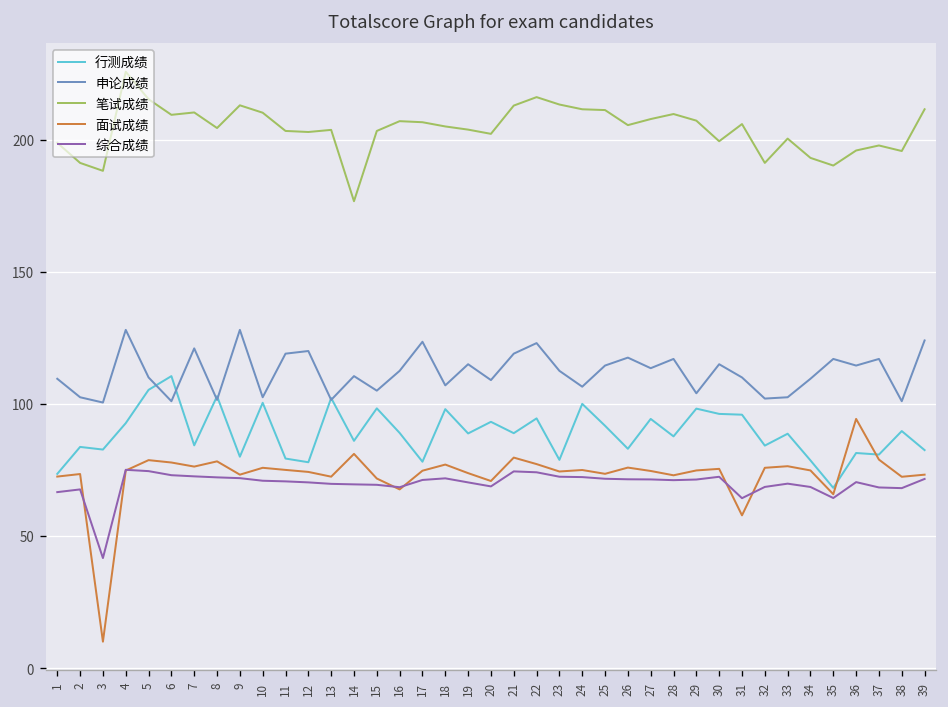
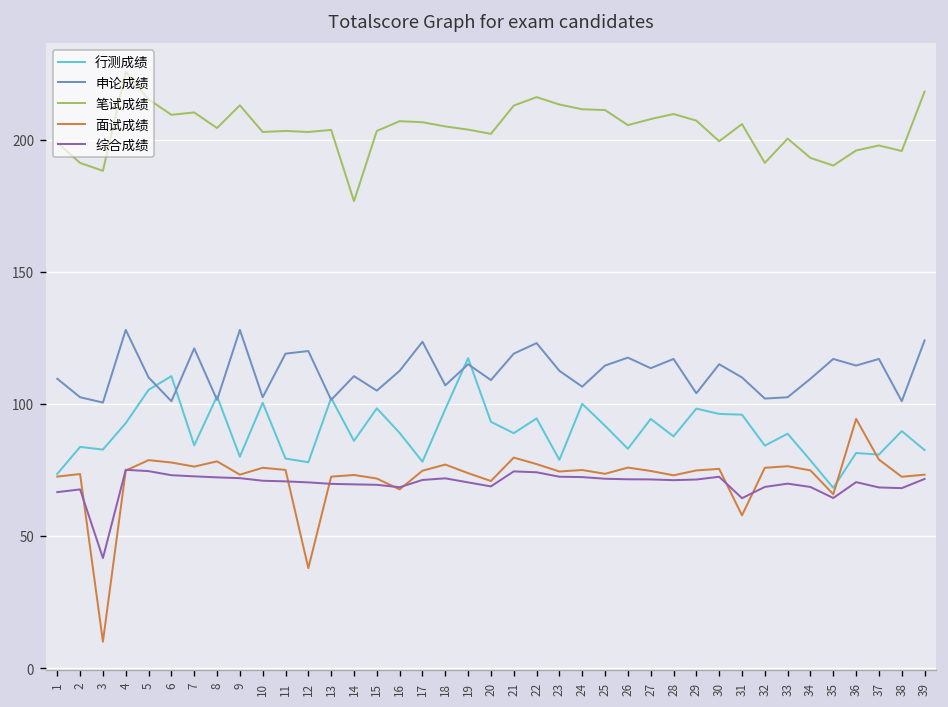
  {
    "行测成绩": {
      "2": 84,
      "3": 83,
      "4": 93,
      "5": 105,
      "6": 111,
      "7": 84,
      "8": 103,
      "9": 80,
      "10": 100,
      "11": 79,
      "12": 78,
      "14": 86,
      "15": 98,
      "16": 89,
      "17": 78,
      "18": 98,
-     "19": 89,
+     "19": 117,
      "20": 93,
      "21": 89,
      "22": 95,
      "23": 79,
      "24": 100,
      "25": 92,
      "26": 83,
      "27": 94,
      "28": 88,
      "29": 98,
      "30": 96,
      "31": 96,
      "32": 84,
      "33": 89,
      "34": 79,
      "35": 68,
      "36": 81,
      "37": 81,
      "38": 90,
      "39": 83
    },
    "笔试成绩": {
      "2": 191,
      "3": 188,
      "6": 209,
      "7": 210,
      "8": 204,
      "9": 213,
-     "10": 210,
+     "10": 203,
      "11": 203,
      "12": 203,
      "13": 204,
      "14": 177,
      "15": 203,
      "16": 207,
      "17": 207,
      "18": 205,
      "19": 204,
      "20": 202,
      "21": 213,
      "22": 216,
      "23": 213,
      "24": 212,
      "25": 211,
      "26": 206,
      "27": 208,
      "28": 210,
      "29": 207,
      "30": 199,
      "31": 206,
      "32": 191,
      "33": 200,
      "34": 193,
      "35": 190,
      "36": 196,
      "37": 198,
      "38": 196,
-     "39": 212
+     "39": 218
    },
    "面试成绩": {
      "2": 73,
      "3": 10,
      "5": 79,
      "6": 78,
      "7": 76,
      "8": 78,
      "9": 73,
      "10": 76,
      "11": 75,
-     "12": 74,
+     "12": 38,
      "13": 72,
-     "14": 81,
+     "14": 73,
      "15": 72,
      "17": 75,
      "18": 77,
      "19": 74,
      "20": 71,
      "21": 80,
      "22": 77,
      "23": 74,
      "24": 75,
      "25": 74,
      "26": 76,
      "27": 75,
      "28": 73,
      "29": 75,
      "30": 75,
      "31": 58,
      "32": 76,
      "33": 76,
      "34": 75,
      "35": 66,
      "36": 94,
      "37": 79,
      "38": 72,
      "39": 73
    }
  }
